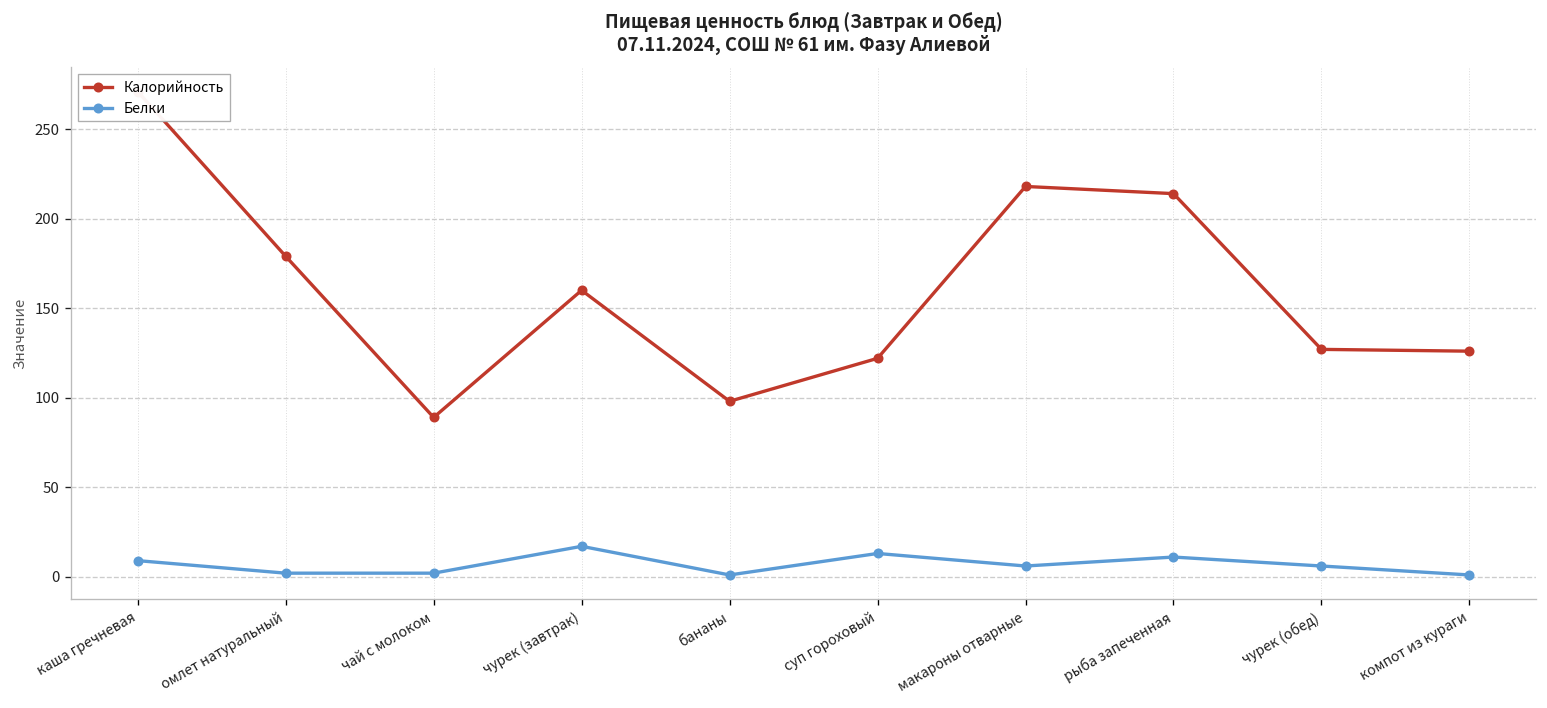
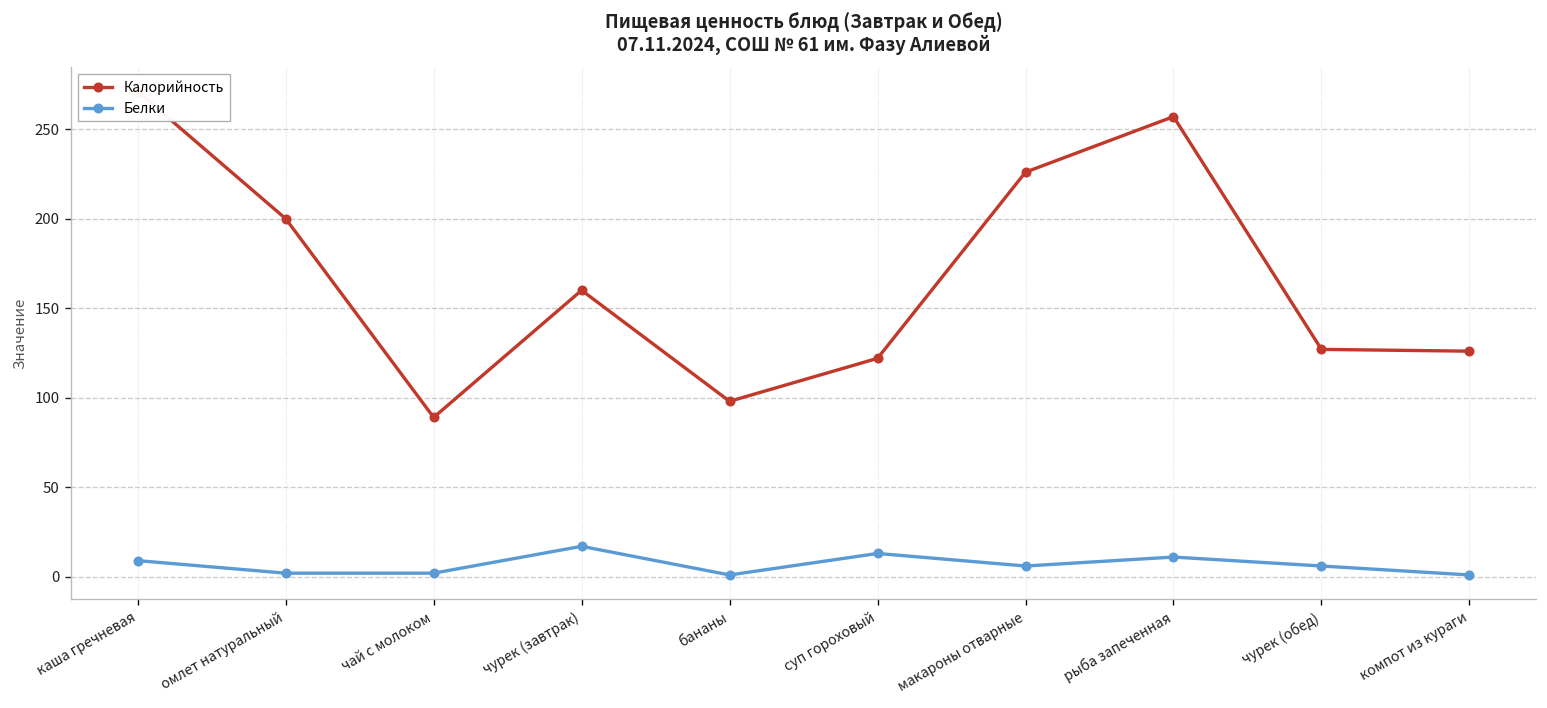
  {
    "Калорийность": {
-     "омлет натуральный": 179,
+     "омлет натуральный": 200,
      "чай с молоком": 89,
      "чурек (завтрак)": 160,
      "бананы": 98,
      "суп гороховый": 122,
-     "макароны отварные": 218,
-     "рыба запеченная": 214,
+     "макароны отварные": 226,
+     "рыба запеченная": 257,
      "чурек (обед)": 127,
      "компот из кураги": 126
    },
    "Белки": {
      "каша гречневая": 9,
      "омлет натуральный": 2,
      "чай с молоком": 2,
      "чурек (завтрак)": 17,
      "бананы": 1,
      "суп гороховый": 13,
      "макароны отварные": 6,
      "рыба запеченная": 11,
      "чурек (обед)": 6,
      "компот из кураги": 1
    }
  }
